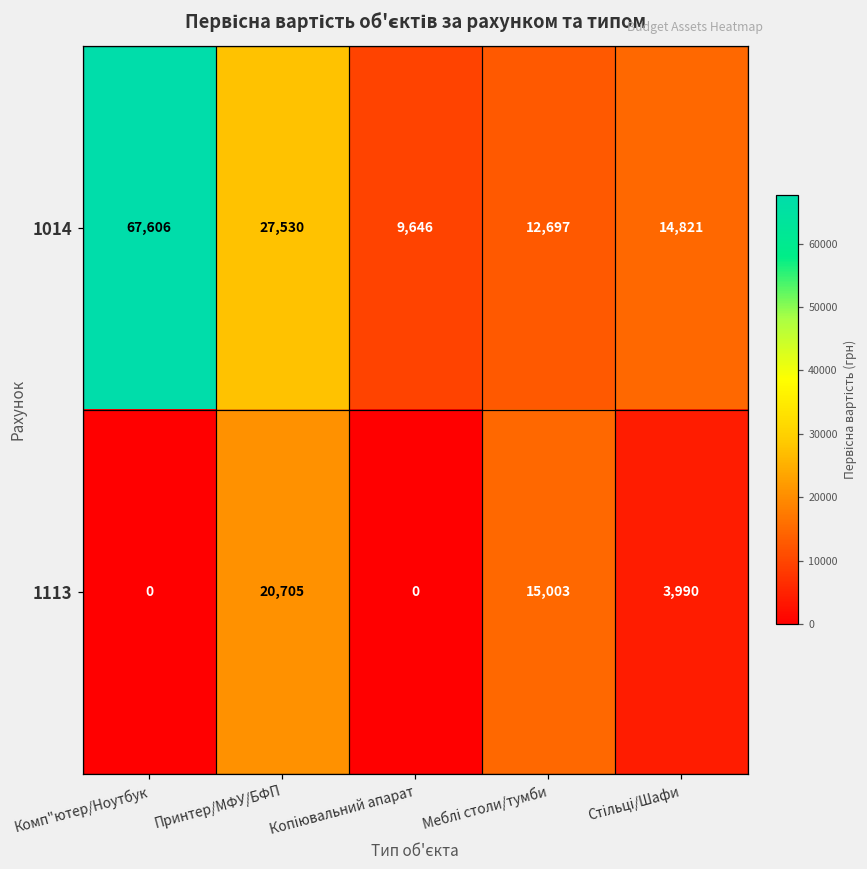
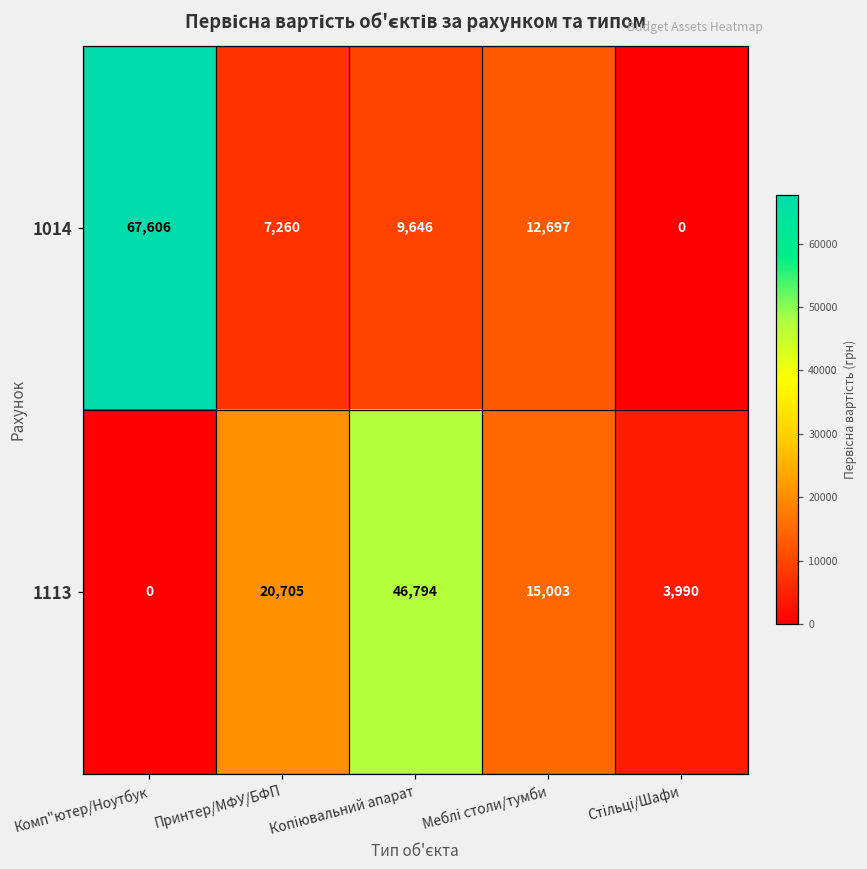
  {
    "1014": {
      "Комп\"ютер/Ноутбук": "67,606",
-     "Принтер/МФУ/БФП": "27,530",
+     "Принтер/МФУ/БФП": "7,260",
      "Копіювальний апарат": "9,646",
      "Меблі столи/тумби": "12,697",
-     "Стільці/Шафи": "14,821"
+     "Стільці/Шафи": "0"
    },
    "1113": {
      "Комп\"ютер/Ноутбук": "0",
      "Принтер/МФУ/БФП": "20,705",
-     "Копіювальний апарат": "0",
+     "Копіювальний апарат": "46,794",
      "Меблі столи/тумби": "15,003",
      "Стільці/Шафи": "3,990"
    }
  }
